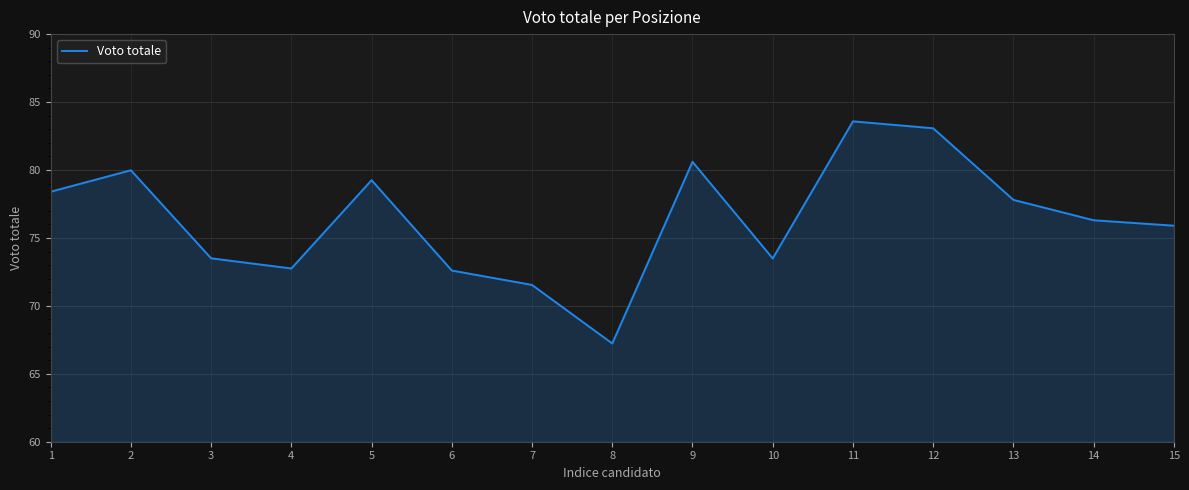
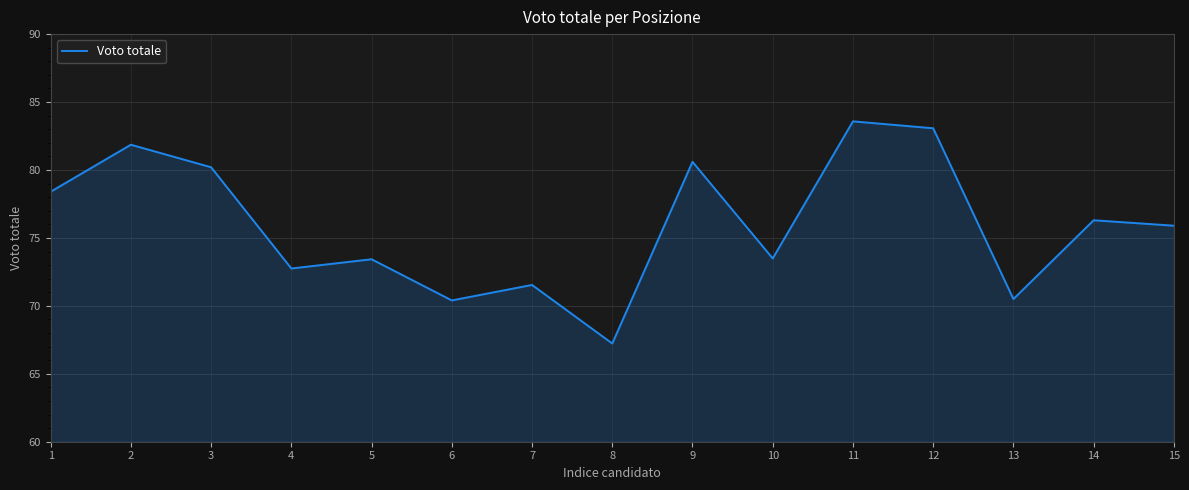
  {
    "1": 78.4,
-   "2": 80.0,
-   "3": 73.5,
+   "2": 81.9,
+   "3": 80.2,
    "4": 72.8,
-   "5": 79.3,
-   "6": 72.6,
+   "5": 73.4,
+   "6": 70.4,
    "7": 71.5,
    "8": 67.2,
    "9": 80.6,
    "10": 73.5,
    "11": 83.6,
    "12": 83.1,
-   "13": 77.8,
+   "13": 70.5,
    "14": 76.3,
    "15": 75.9
  }
